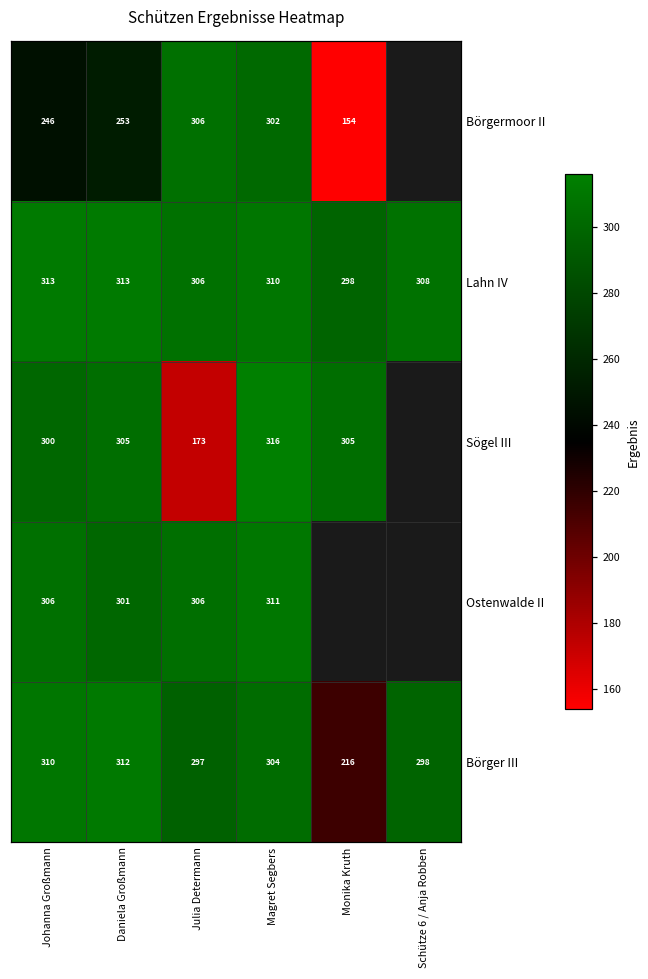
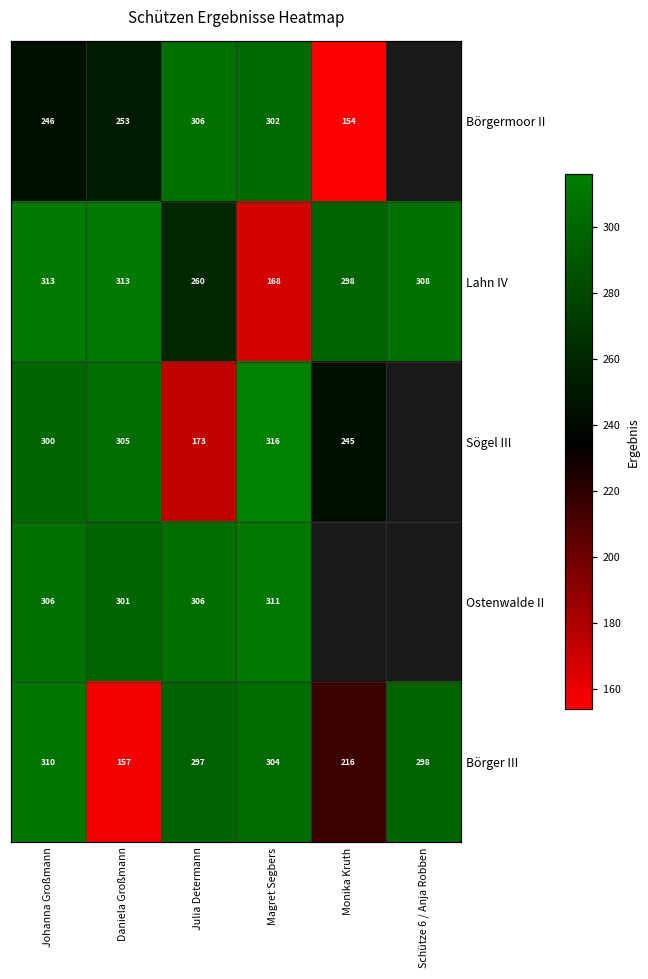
  {
    "Börgermoor II": {
      "Johanna Großmann": 246,
      "Daniela Großmann": 253,
      "Julia Determann": 306,
      "Magret Segbers": 302,
      "Monika Kruth": 154
    },
    "Lahn IV": {
      "Johanna Großmann": 313,
      "Daniela Großmann": 313,
-     "Julia Determann": 306,
-     "Magret Segbers": 310,
+     "Julia Determann": 260,
+     "Magret Segbers": 168,
      "Monika Kruth": 298,
      "Schütze 6 / Anja Robben": 308
    },
    "Sögel III": {
      "Johanna Großmann": 300,
      "Daniela Großmann": 305,
      "Julia Determann": 173,
      "Magret Segbers": 316,
-     "Monika Kruth": 305
+     "Monika Kruth": 245
    },
    "Ostenwalde II": {
      "Johanna Großmann": 306,
      "Daniela Großmann": 301,
      "Julia Determann": 306,
      "Magret Segbers": 311
    },
    "Börger III": {
      "Johanna Großmann": 310,
-     "Daniela Großmann": 312,
+     "Daniela Großmann": 157,
      "Julia Determann": 297,
      "Magret Segbers": 304,
      "Monika Kruth": 216,
      "Schütze 6 / Anja Robben": 298
    }
  }
